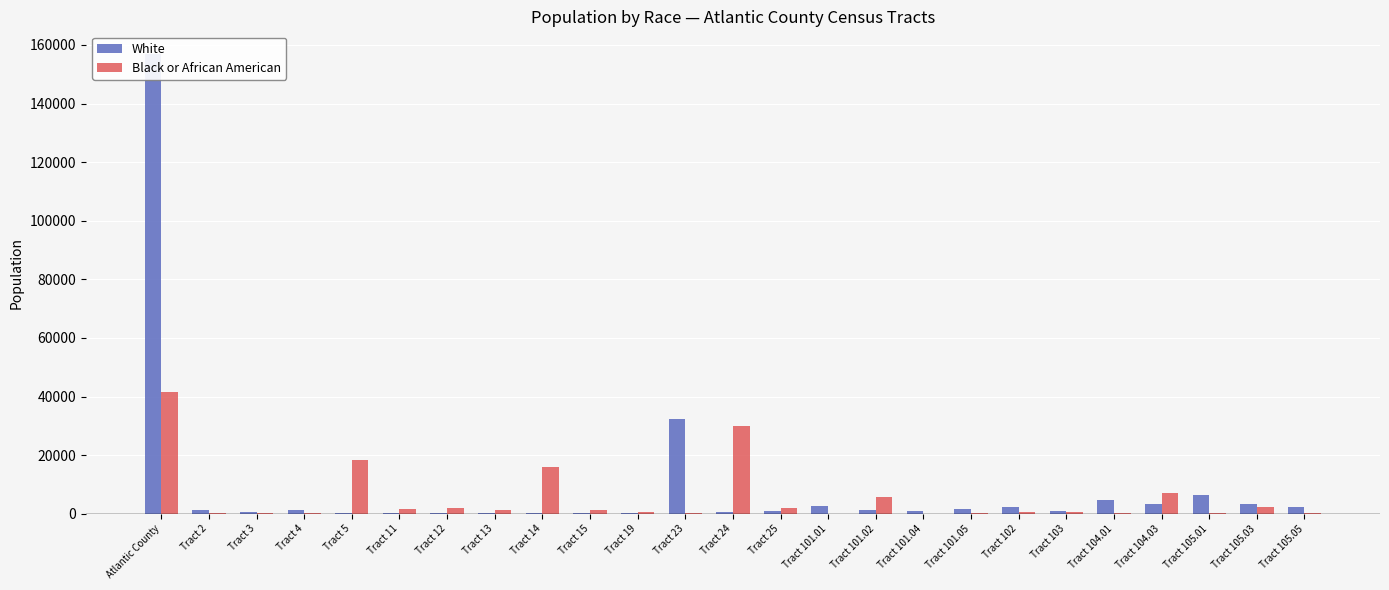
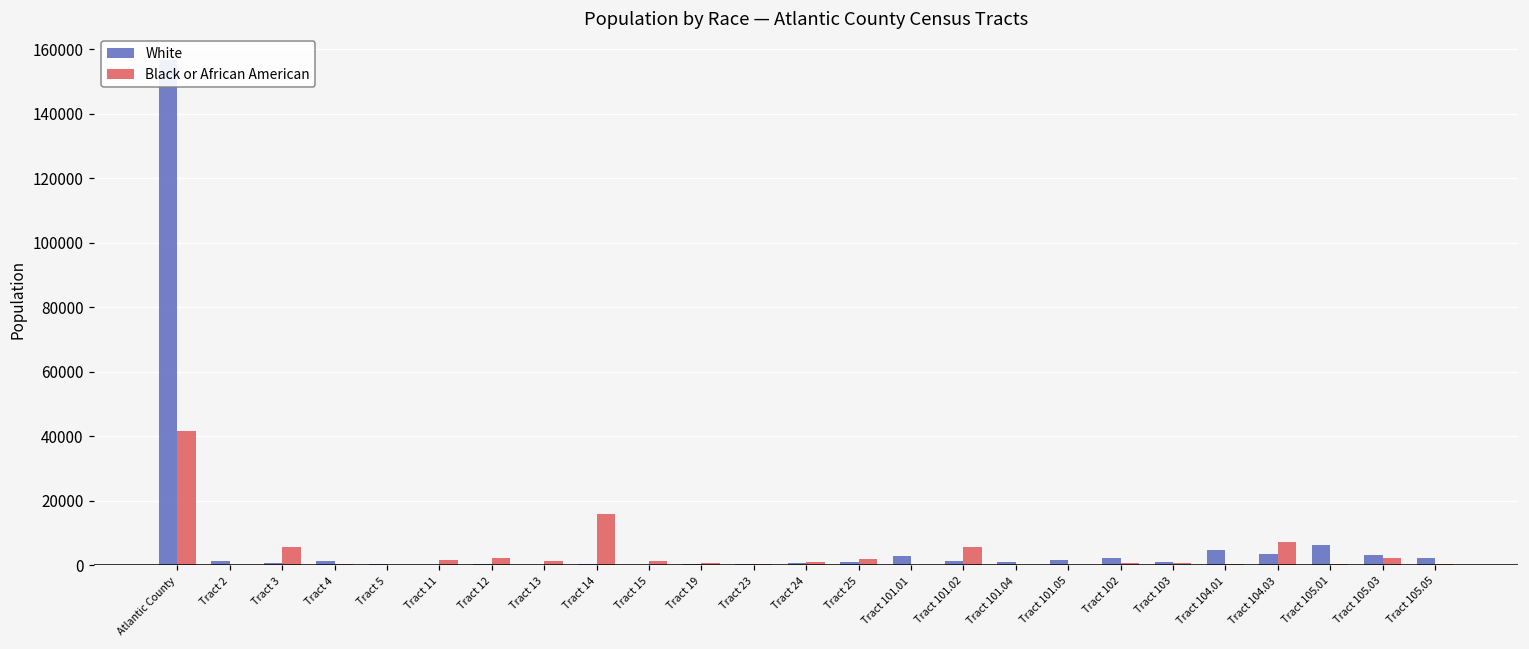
  {
    "White": {
      "Tract 2": 1000,
      "Tract 4": 1000,
-     "Tract 23": 32000,
+     "Tract 23": 0,
      "Tract 25": 1000,
      "Tract 101.01": 3000,
      "Tract 101.02": 1000,
      "Tract 101.04": 1000,
      "Tract 101.05": 2000,
      "Tract 102": 2000,
      "Tract 103": 1000,
      "Tract 104.01": 5000,
      "Tract 104.03": 3000,
      "Tract 105.01": 6000,
      "Tract 105.03": 3000,
      "Tract 105.05": 2000
    },
    "Black or African American": {
      "Atlantic County": 42000,
-     "Tract 3": 0,
-     "Tract 5": 18000,
+     "Tract 3": 6000,
+     "Tract 5": 0,
      "Tract 11": 2000,
      "Tract 12": 2000,
      "Tract 13": 1000,
      "Tract 14": 16000,
      "Tract 15": 1000,
-     "Tract 24": 30000,
+     "Tract 24": 1000,
      "Tract 25": 2000,
      "Tract 101.02": 6000,
      "Tract 104.03": 7000,
      "Tract 105.03": 2000
    }
  }
